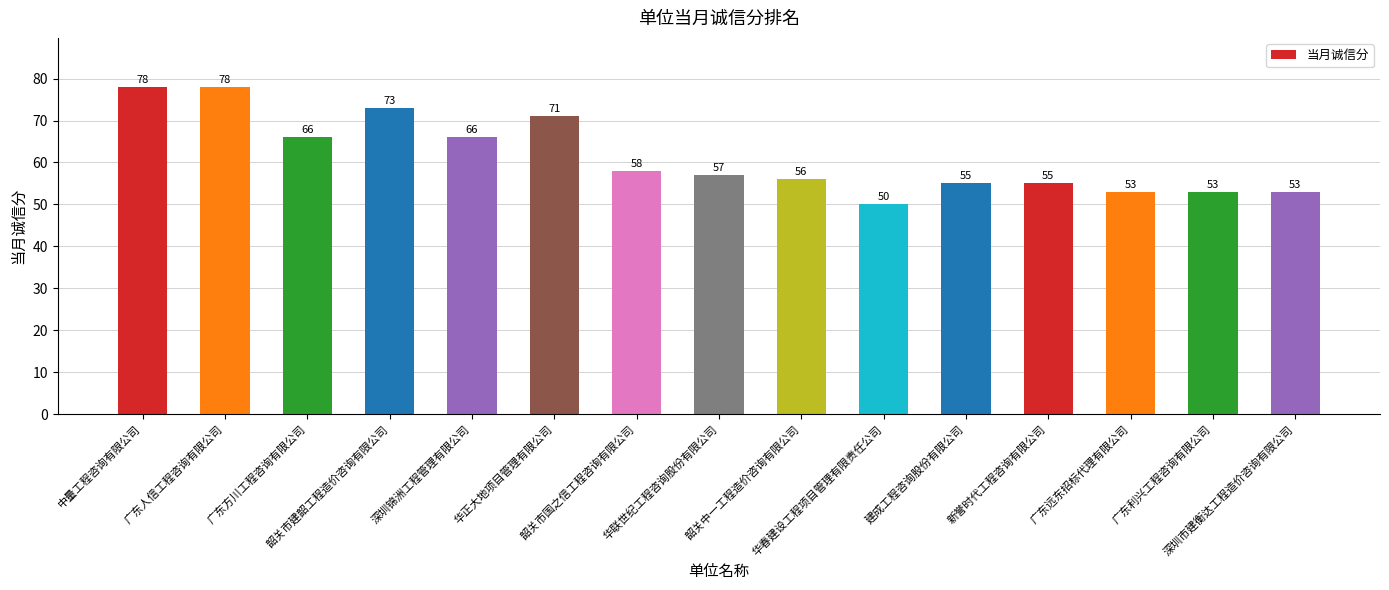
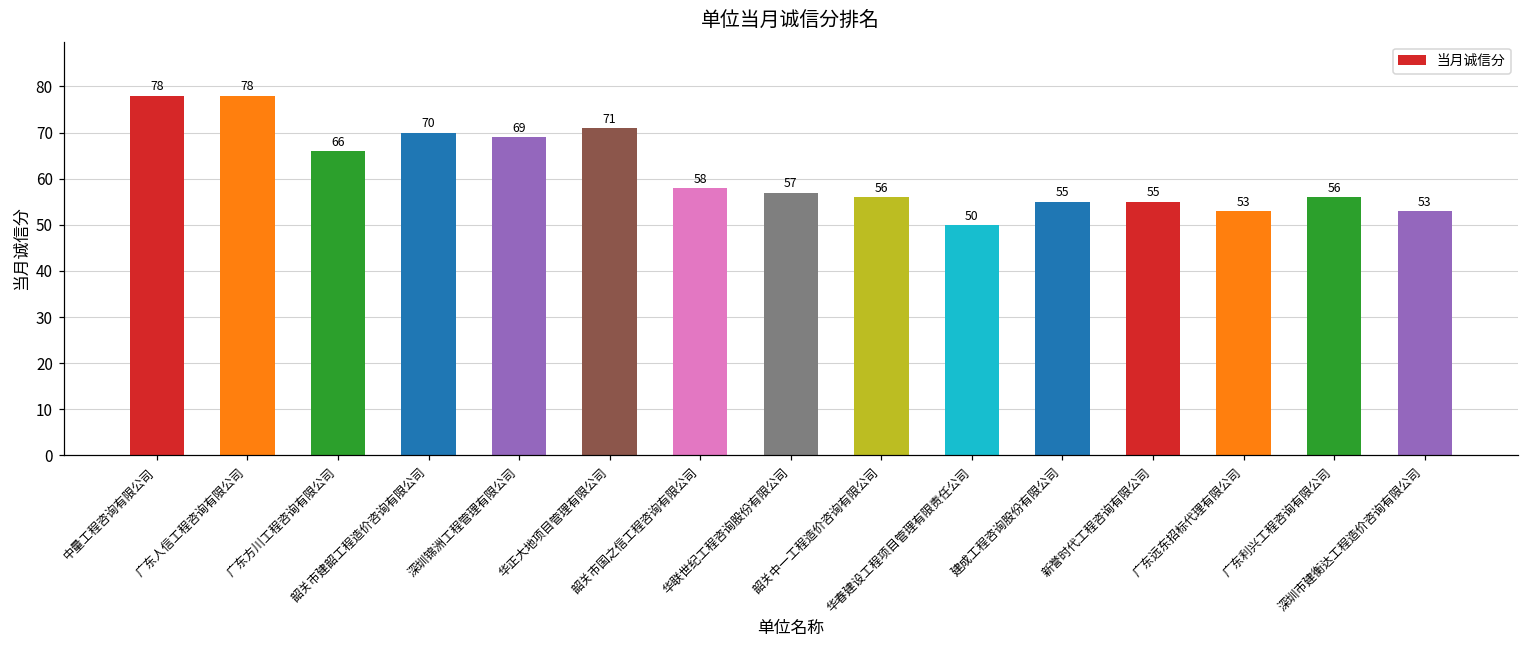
  {
    "中量工程咨询有限公司": 78,
    "广东人信工程咨询有限公司": 78,
    "广东方川工程咨询有限公司": 66,
-   "韶关市建韶工程造价咨询有限公司": 73,
-   "深圳锦洲工程管理有限公司": 66,
+   "韶关市建韶工程造价咨询有限公司": 70,
+   "深圳锦洲工程管理有限公司": 69,
    "华正大地项目管理有限公司": 71,
    "韶关市国之信工程咨询有限公司": 58,
    "华联世纪工程咨询股份有限公司": 57,
    "韶关中一工程造价咨询有限公司": 56,
    "华春建设工程项目管理有限责任公司": 50,
    "建成工程咨询股份有限公司": 55,
    "新誉时代工程咨询有限公司": 55,
    "广东远东招标代理有限公司": 53,
-   "广东利兴工程咨询有限公司": 53,
+   "广东利兴工程咨询有限公司": 56,
    "深圳市建衡达工程造价咨询有限公司": 53
  }
